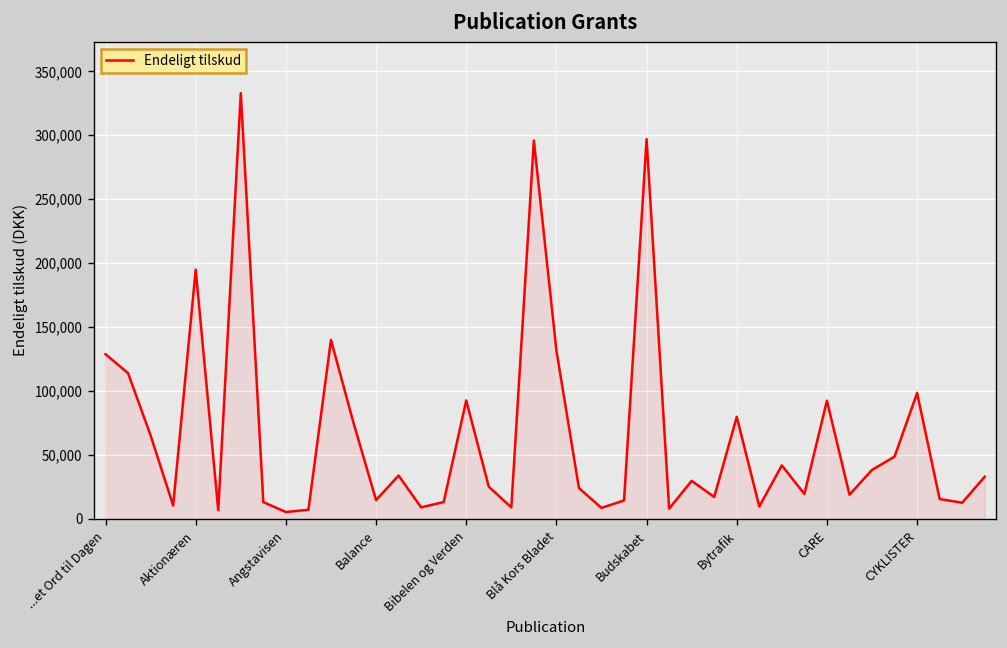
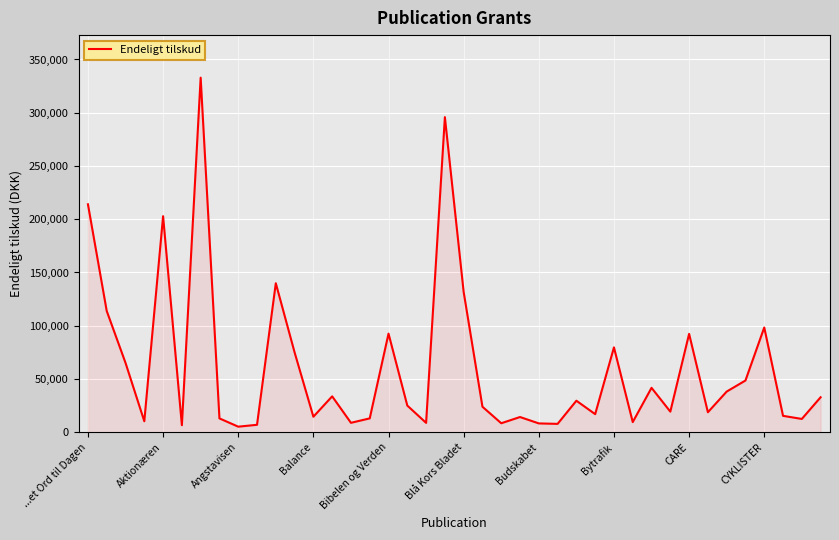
  {
-   "...et Ord til Dagen": "129,000",
-   "Aktionæren": "195,000",
+   "...et Ord til Dagen": "214,000",
+   "Aktionæren": "203,000",
    "Angstavisen": "5,000",
    "Balance": "15,000",
    "Bibelen og Verden": "93,000",
    "Blå Kors Bladet": "132,000",
-   "Budskabet": "297,000",
+   "Budskabet": "8,000",
    "Bytrafik": "80,000",
    "CARE": "92,000",
    "CYKLISTER": "98,000"
  }
